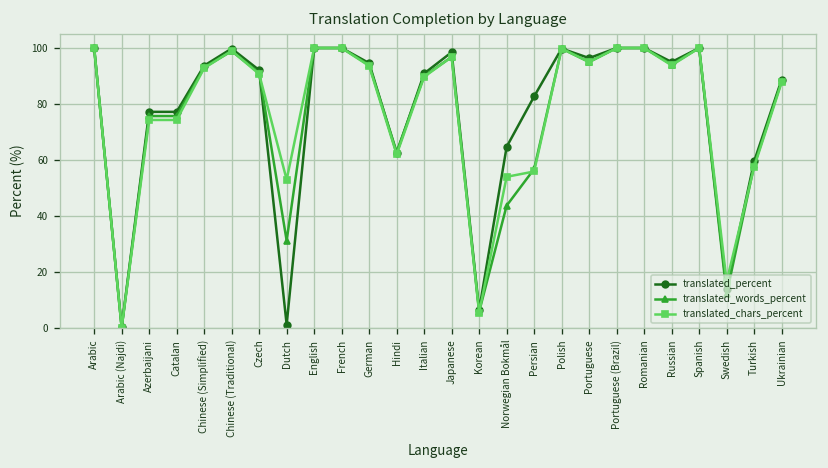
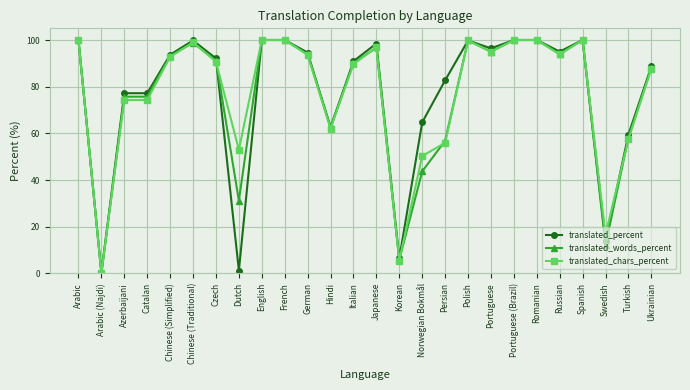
  {
    "translated_percent": {
      "Azerbaijani": 77,
      "Catalan": 77,
      "Dutch": 1,
      "Japanese": 99,
      "Norwegian Bokmål": 65,
      "Persian": 83,
      "Portuguese": 96,
      "Turkish": 60
    },
    "translated_words_percent": {
      "Azerbaijani": 76,
      "Catalan": 76,
      "Dutch": 31,
      "Norwegian Bokmål": 44
    },
    "translated_chars_percent": {
      "Azerbaijani": 74,
      "Catalan": 74,
      "Dutch": 53,
-     "Norwegian Bokmål": 54
+     "Norwegian Bokmål": 50
    }
  }
